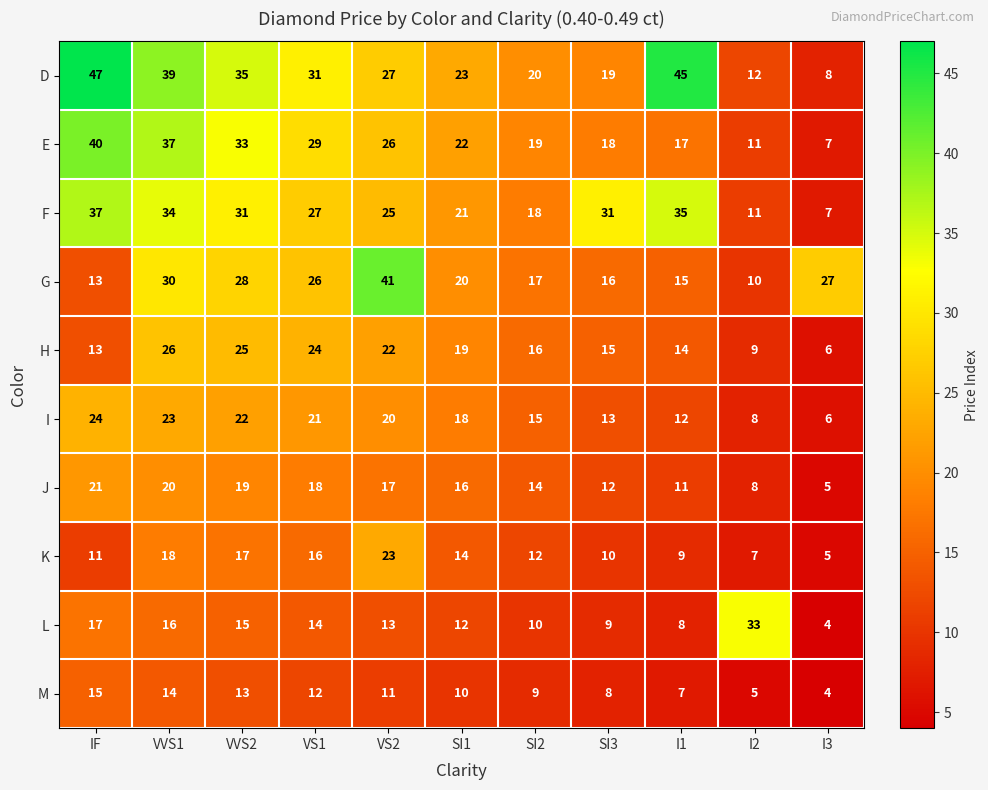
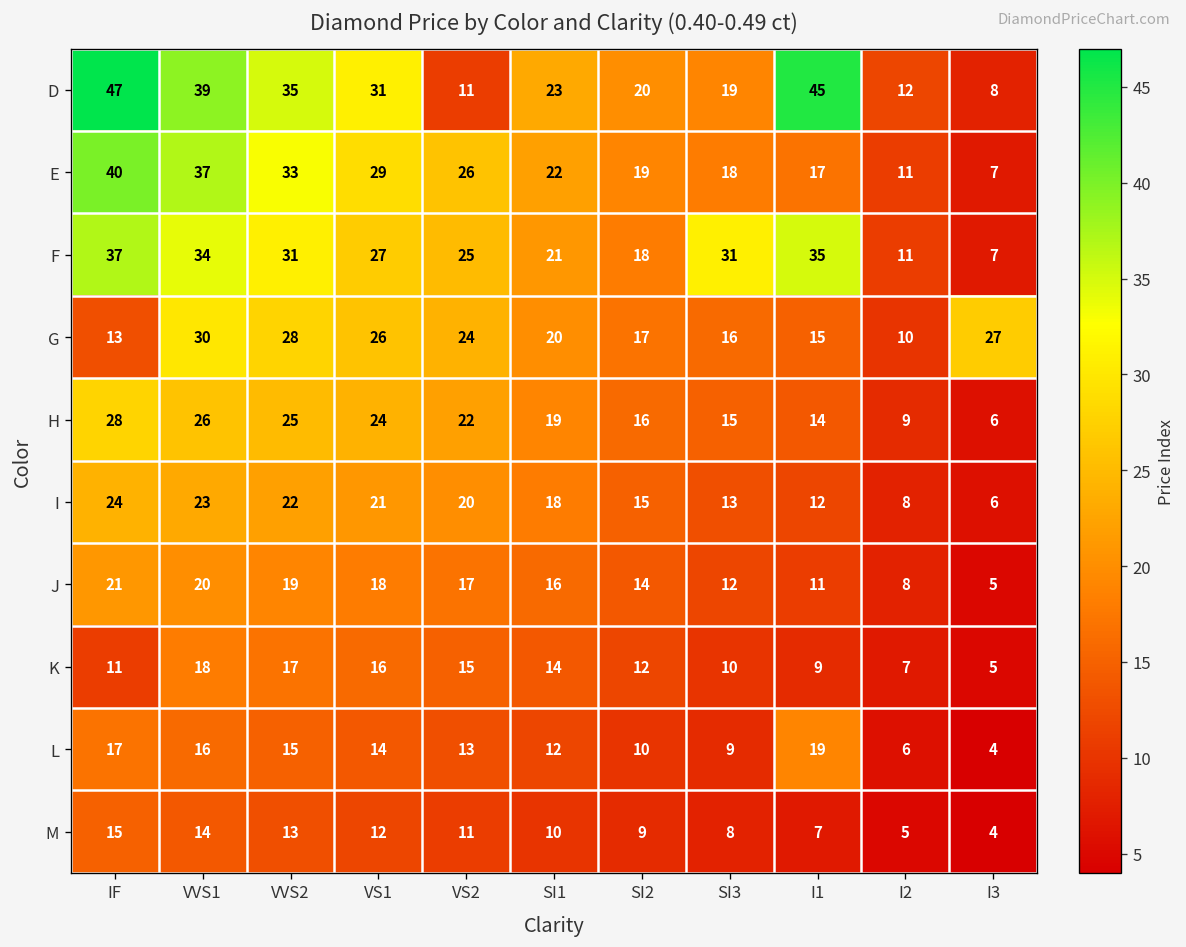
  {
    "D": {
      "IF": 47,
      "VVS1": 39,
      "VVS2": 35,
      "VS1": 31,
-     "VS2": 27,
+     "VS2": 11,
      "SI1": 23,
      "SI2": 20,
      "SI3": 19,
      "I1": 45,
      "I2": 12,
      "I3": 8
    },
    "E": {
      "IF": 40,
      "VVS1": 37,
      "VVS2": 33,
      "VS1": 29,
      "VS2": 26,
      "SI1": 22,
      "SI2": 19,
      "SI3": 18,
      "I1": 17,
      "I2": 11,
      "I3": 7
    },
    "F": {
      "IF": 37,
      "VVS1": 34,
      "VVS2": 31,
      "VS1": 27,
      "VS2": 25,
      "SI1": 21,
      "SI2": 18,
      "SI3": 31,
      "I1": 35,
      "I2": 11,
      "I3": 7
    },
    "G": {
      "IF": 13,
      "VVS1": 30,
      "VVS2": 28,
      "VS1": 26,
-     "VS2": 41,
+     "VS2": 24,
      "SI1": 20,
      "SI2": 17,
      "SI3": 16,
      "I1": 15,
      "I2": 10,
      "I3": 27
    },
    "H": {
-     "IF": 13,
+     "IF": 28,
      "VVS1": 26,
      "VVS2": 25,
      "VS1": 24,
      "VS2": 22,
      "SI1": 19,
      "SI2": 16,
      "SI3": 15,
      "I1": 14,
      "I2": 9,
      "I3": 6
    },
    "I": {
      "IF": 24,
      "VVS1": 23,
      "VVS2": 22,
      "VS1": 21,
      "VS2": 20,
      "SI1": 18,
      "SI2": 15,
      "SI3": 13,
      "I1": 12,
      "I2": 8,
      "I3": 6
    },
    "J": {
      "IF": 21,
      "VVS1": 20,
      "VVS2": 19,
      "VS1": 18,
      "VS2": 17,
      "SI1": 16,
      "SI2": 14,
      "SI3": 12,
      "I1": 11,
      "I2": 8,
      "I3": 5
    },
    "K": {
      "IF": 11,
      "VVS1": 18,
      "VVS2": 17,
      "VS1": 16,
-     "VS2": 23,
+     "VS2": 15,
      "SI1": 14,
      "SI2": 12,
      "SI3": 10,
      "I1": 9,
      "I2": 7,
      "I3": 5
    },
    "L": {
      "IF": 17,
      "VVS1": 16,
      "VVS2": 15,
      "VS1": 14,
      "VS2": 13,
      "SI1": 12,
      "SI2": 10,
      "SI3": 9,
-     "I1": 8,
-     "I2": 33,
+     "I1": 19,
+     "I2": 6,
      "I3": 4
    },
    "M": {
      "IF": 15,
      "VVS1": 14,
      "VVS2": 13,
      "VS1": 12,
      "VS2": 11,
      "SI1": 10,
      "SI2": 9,
      "SI3": 8,
      "I1": 7,
      "I2": 5,
      "I3": 4
    }
  }
